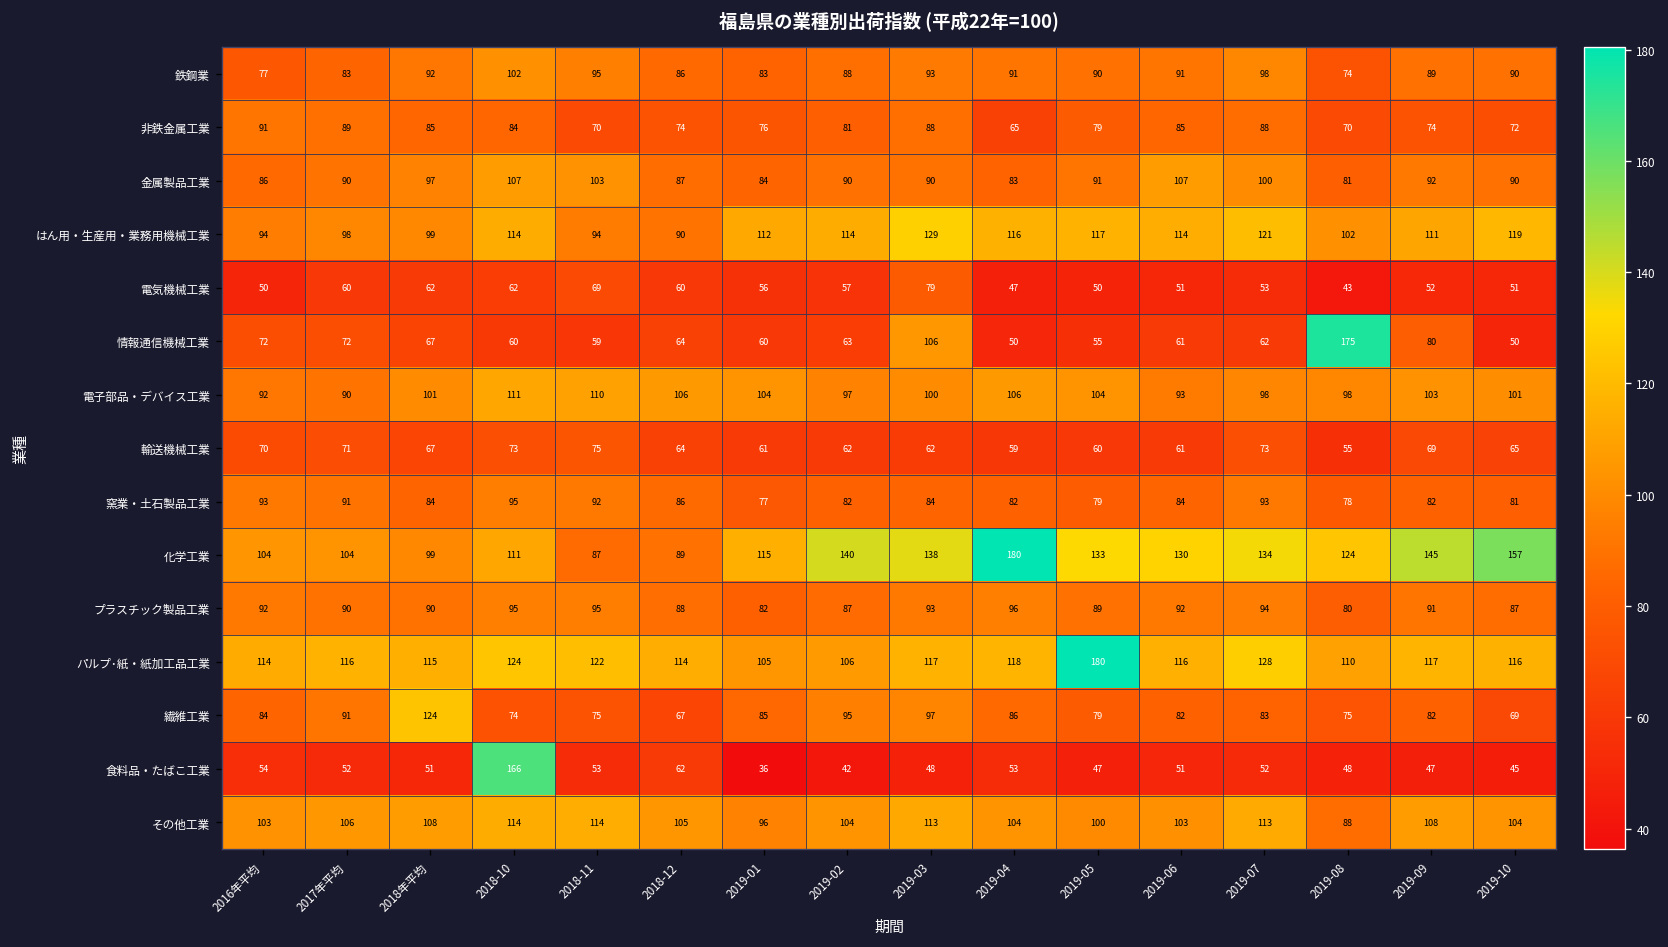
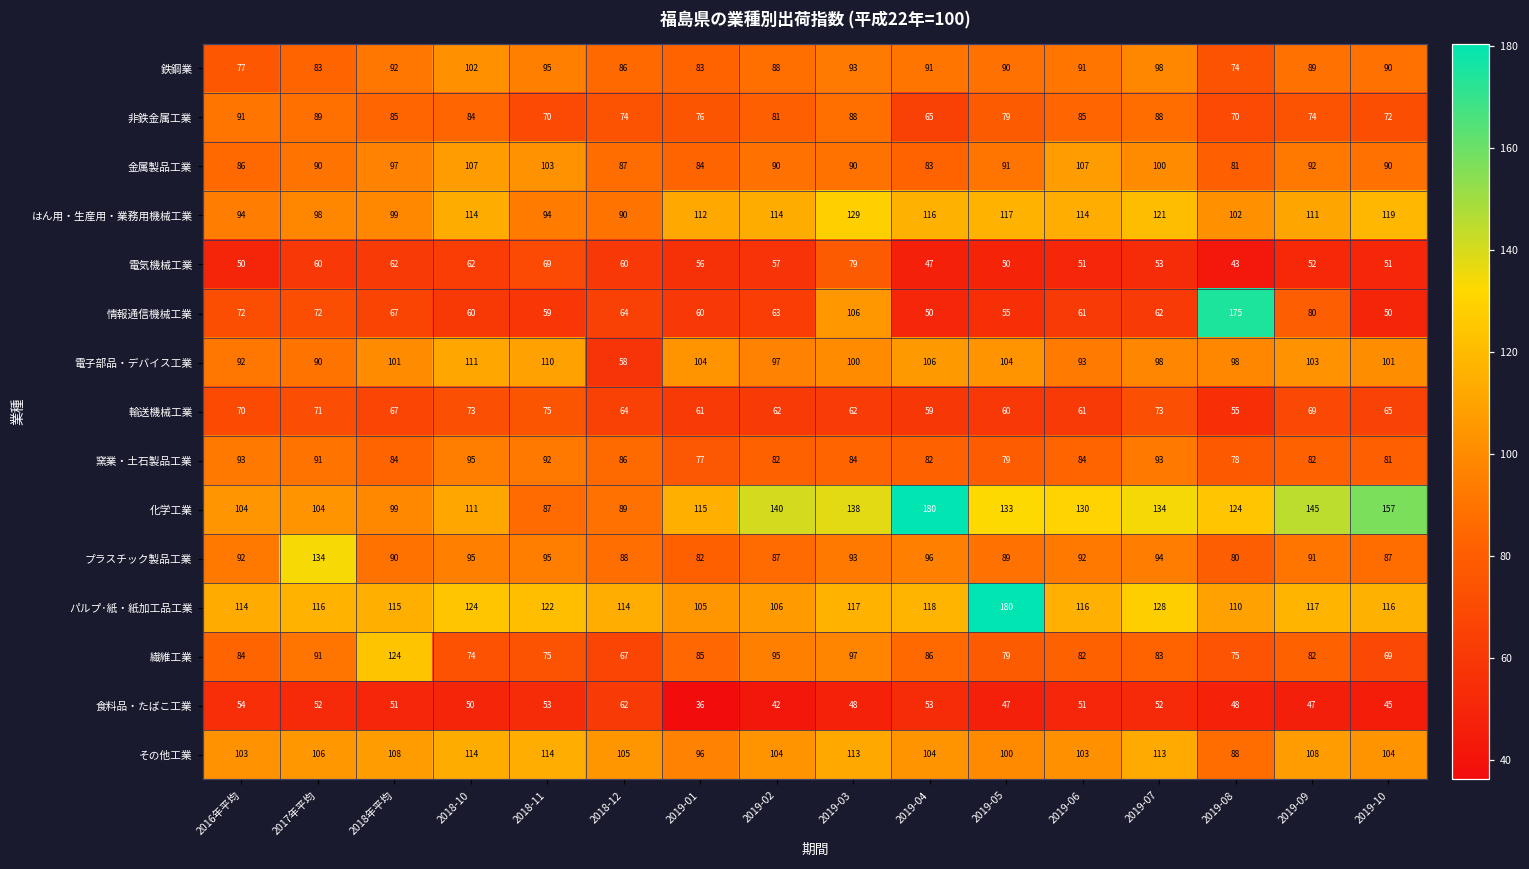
  {
    "電子部品・デバイス工業": {
      "2016年平均": 92,
      "2017年平均": 90,
      "2018年平均": 101,
      "2018-10": 111,
      "2018-11": 110,
-     "2018-12": 106,
+     "2018-12": 58,
      "2019-01": 104,
      "2019-02": 97,
      "2019-03": 100,
      "2019-04": 106,
      "2019-05": 104,
      "2019-06": 93,
      "2019-07": 98,
      "2019-08": 98,
      "2019-09": 103,
      "2019-10": 101
    },
    "プラスチック製品工業": {
      "2016年平均": 92,
-     "2017年平均": 90,
+     "2017年平均": 134,
      "2018年平均": 90,
      "2018-10": 95,
      "2018-11": 95,
      "2018-12": 88,
      "2019-01": 82,
      "2019-02": 87,
      "2019-03": 93,
      "2019-04": 96,
      "2019-05": 89,
      "2019-06": 92,
      "2019-07": 94,
      "2019-08": 80,
      "2019-09": 91,
      "2019-10": 87
    },
    "食料品・たばこ工業": {
      "2016年平均": 54,
      "2017年平均": 52,
      "2018年平均": 51,
-     "2018-10": 166,
+     "2018-10": 50,
      "2018-11": 53,
      "2018-12": 62,
      "2019-01": 36,
      "2019-02": 42,
      "2019-03": 48,
      "2019-04": 53,
      "2019-05": 47,
      "2019-06": 51,
      "2019-07": 52,
      "2019-08": 48,
      "2019-09": 47,
      "2019-10": 45
    }
  }
